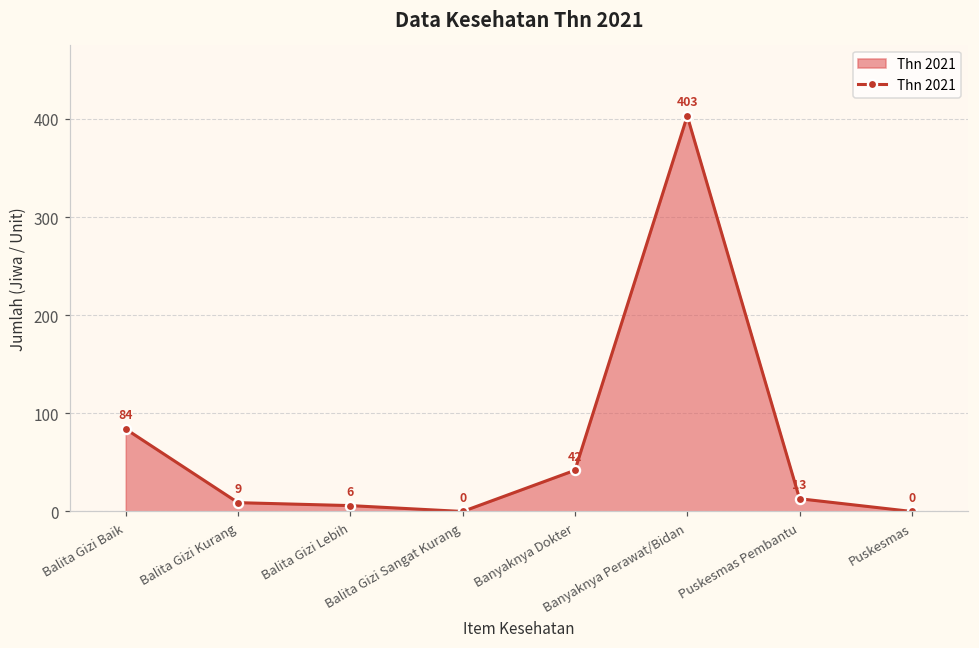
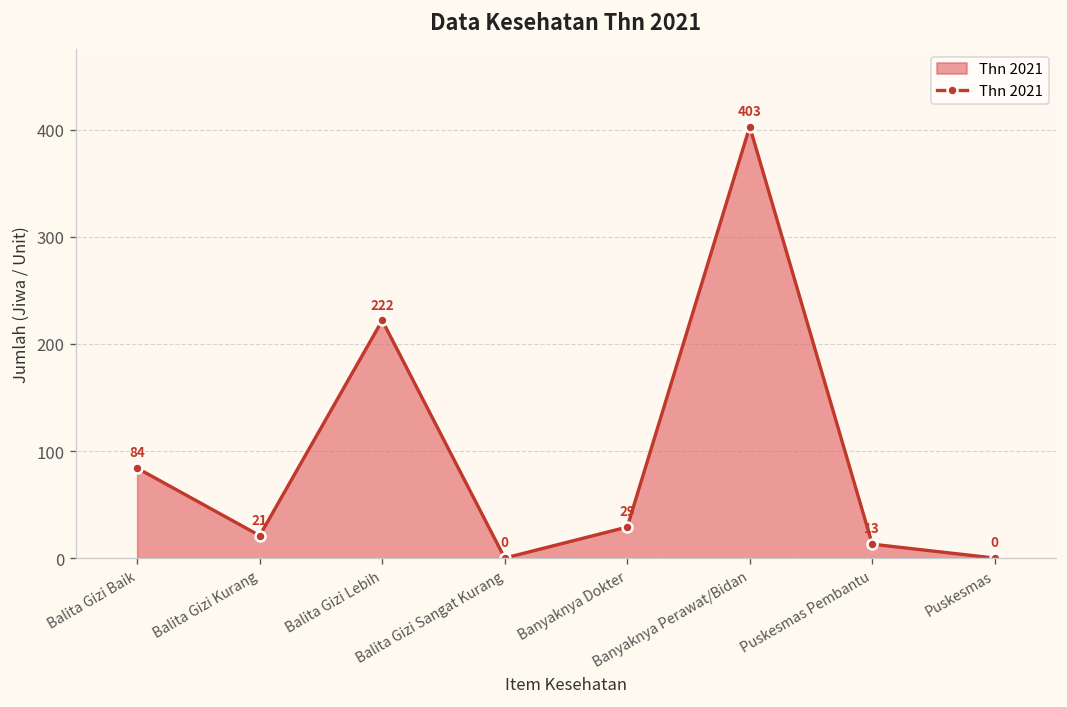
  {
    "Balita Gizi Baik": 84,
-   "Balita Gizi Kurang": 9,
-   "Balita Gizi Lebih": 6,
+   "Balita Gizi Kurang": 21,
+   "Balita Gizi Lebih": 222,
    "Balita Gizi Sangat Kurang": 0,
-   "Banyaknya Dokter": 42,
+   "Banyaknya Dokter": 29,
    "Banyaknya Perawat/Bidan": 403,
    "Puskesmas Pembantu": 13,
    "Puskesmas": 0
  }
